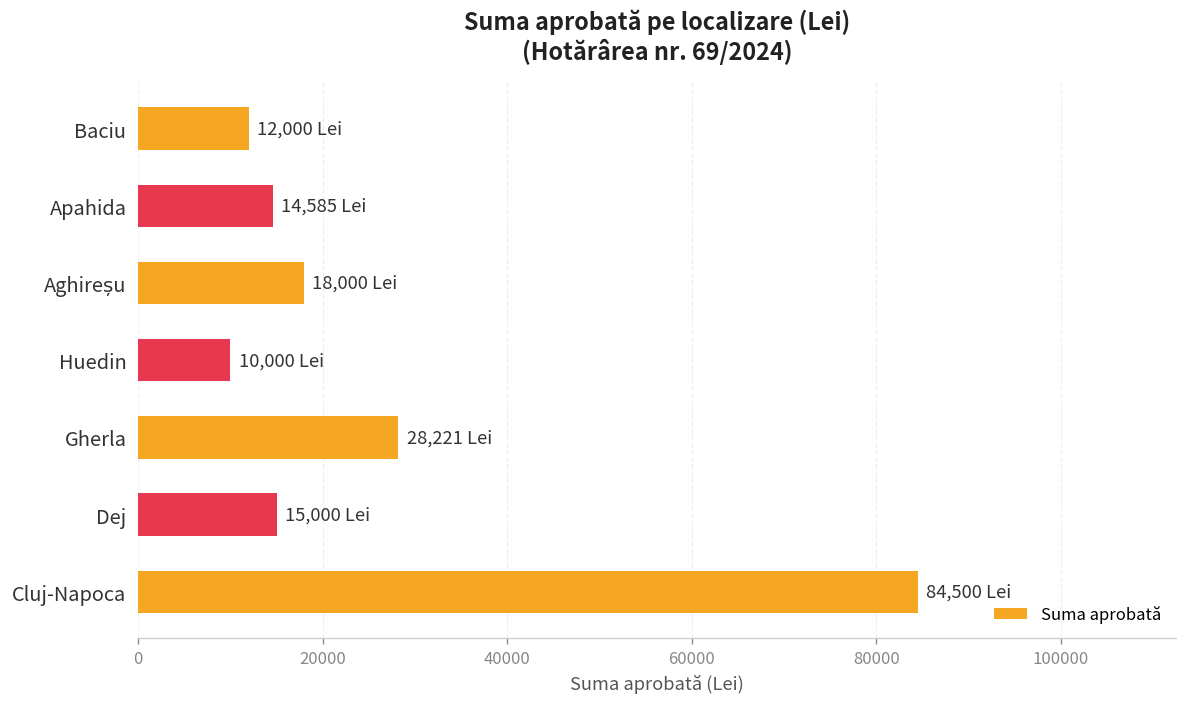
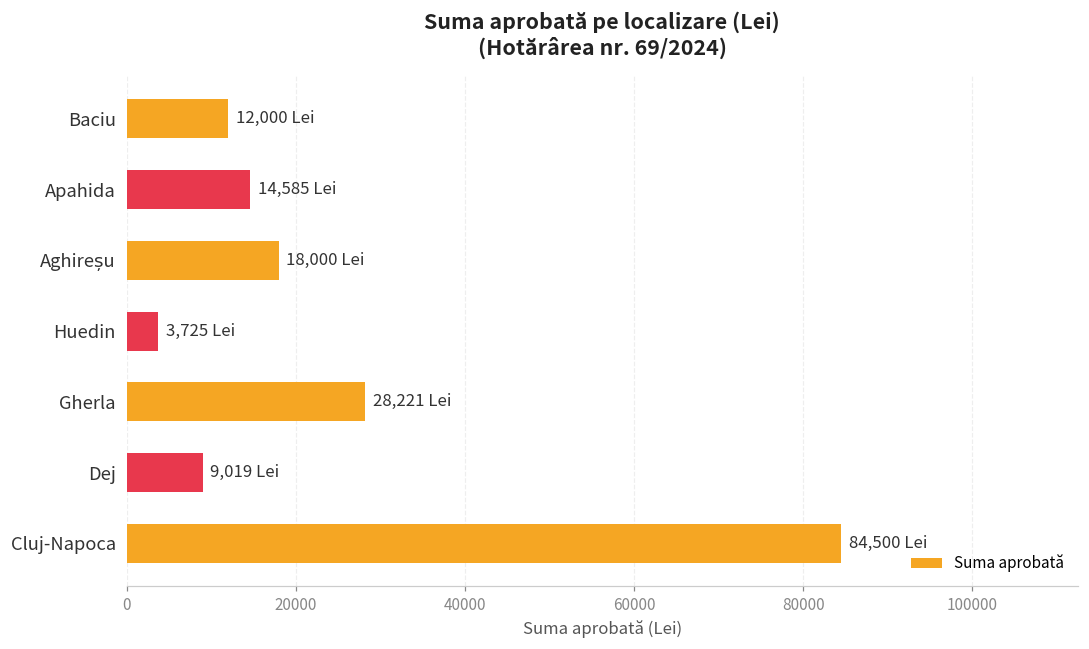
  {
    "Baciu": "12,000",
    "Apahida": "14,585",
    "Aghireșu": "18,000",
-   "Huedin": "10,000",
+   "Huedin": "3,725",
    "Gherla": "28,221",
-   "Dej": "15,000",
+   "Dej": "9,019",
    "Cluj-Napoca": "84,500"
  }
